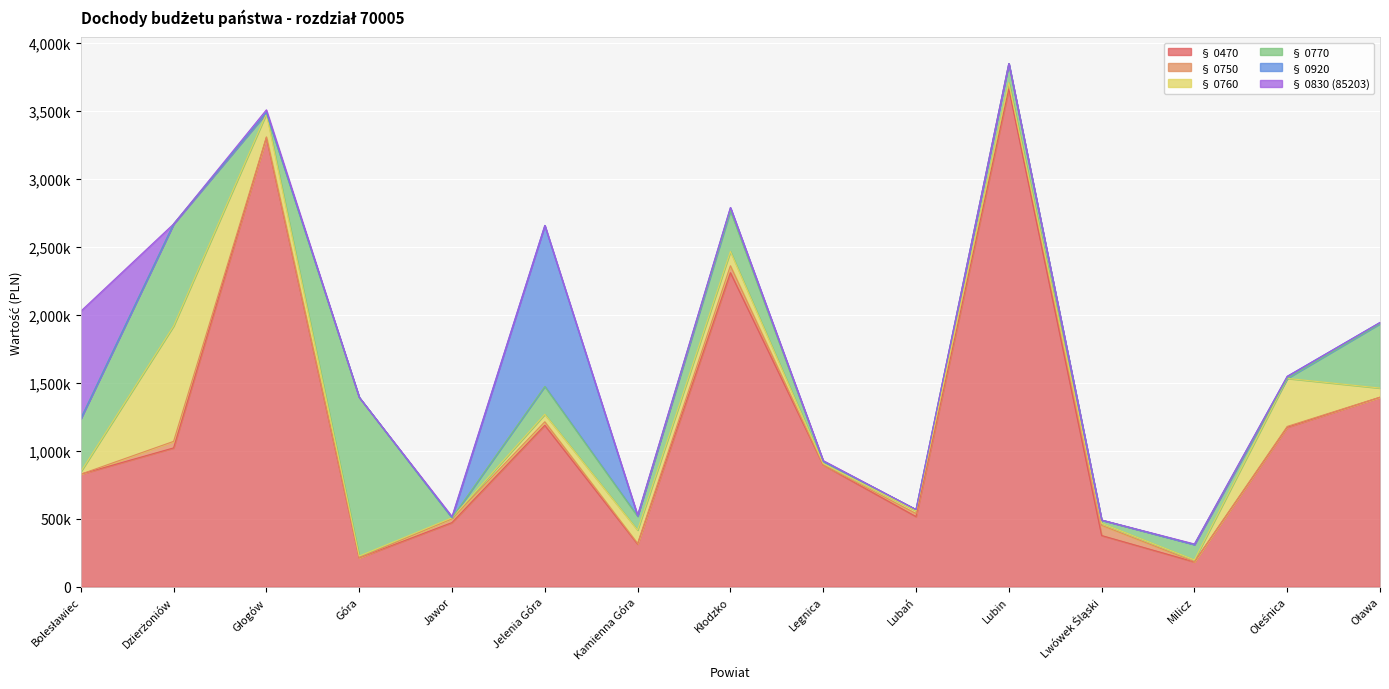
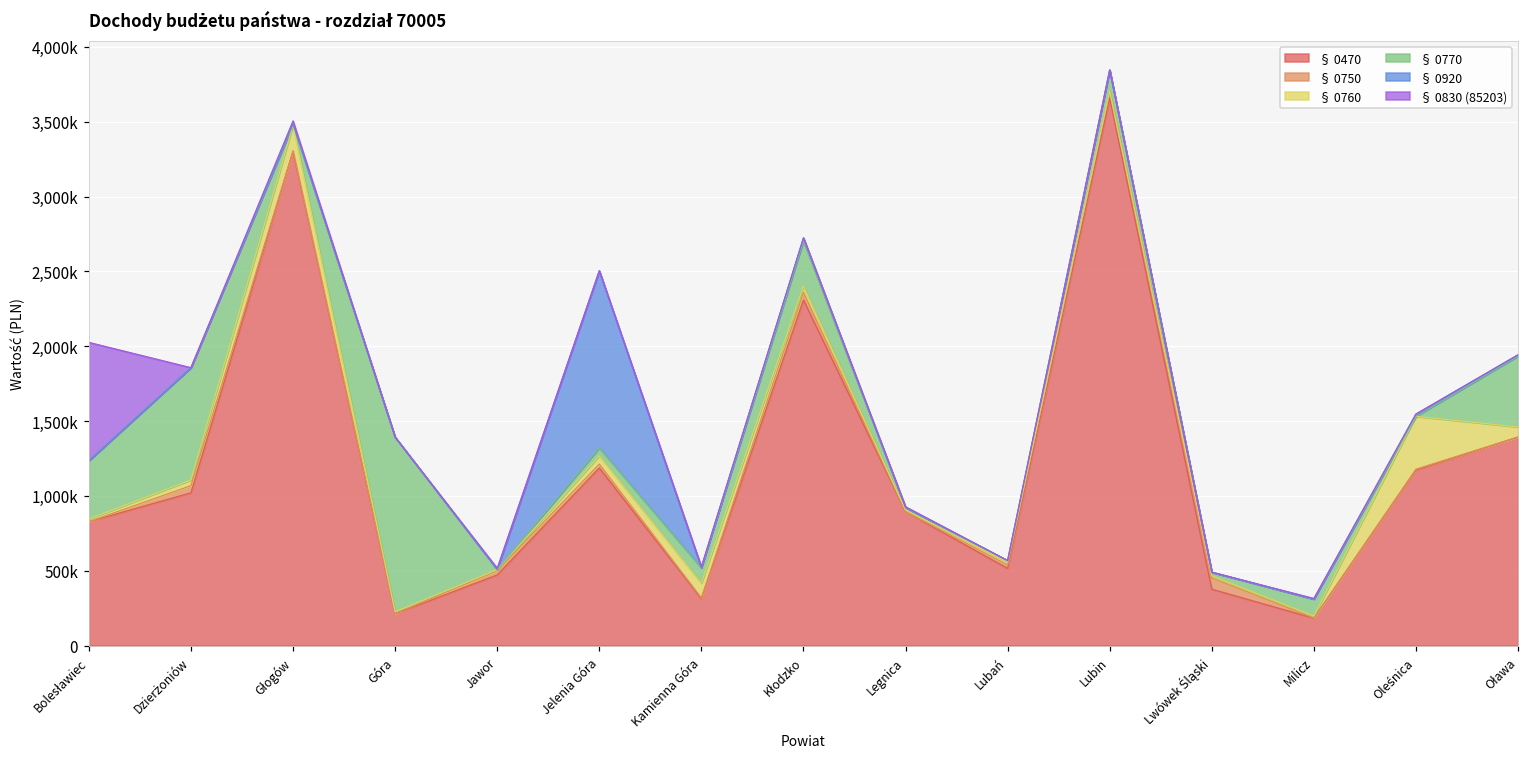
  {
    "§ 0760": {
-     "Dzierżoniów": "850,000",
+     "Dzierżoniów": "40,000",
      "Jelenia Góra": "60,000",
      "Kamienna Góra": "100,000",
-     "Kłodzko": "110,000",
+     "Kłodzko": "40,000",
      "Oława": "70,000"
    },
    "§ 0770": {
-     "Jelenia Góra": "210,000",
+     "Jelenia Góra": "50,000",
      "Kłodzko": "300,000"
    },
    "§ 0830 (85203)": {
      "Bolesławiec": "790,000",
      "Głogów": "20,000"
    }
  }
